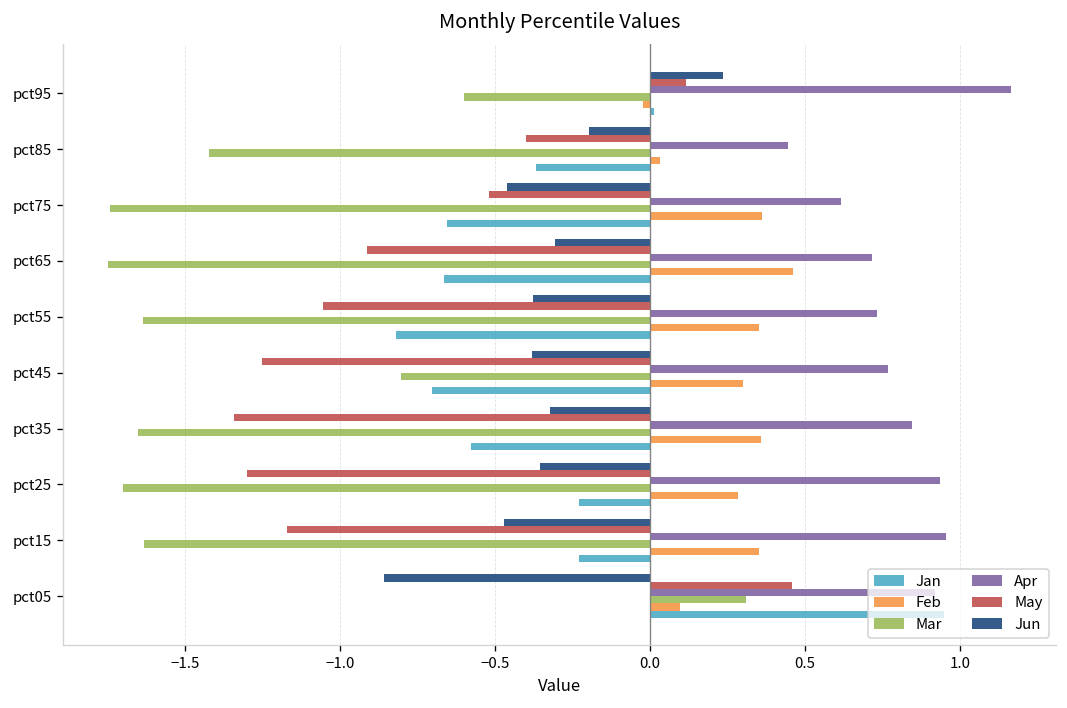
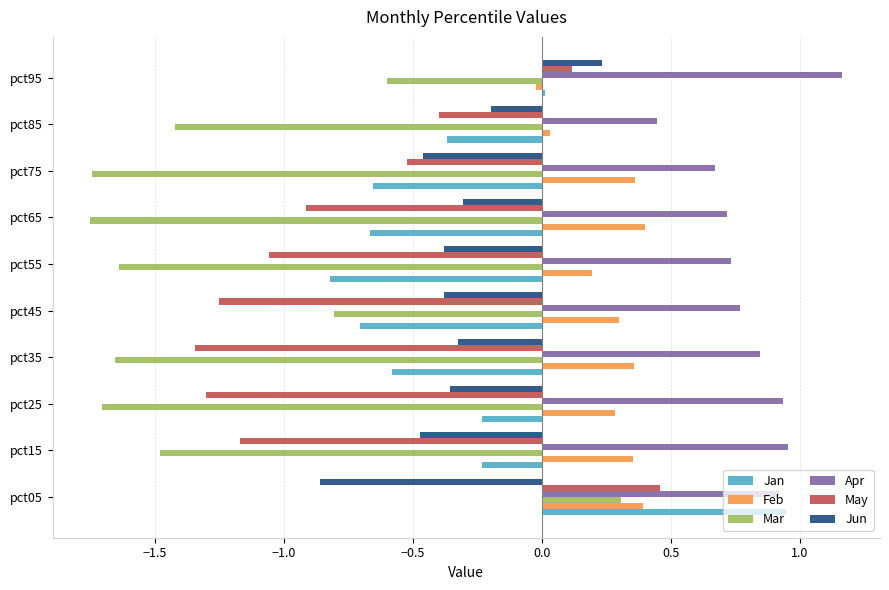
  {
    "Jan": {
      "pct95": 0.01,
      "pct85": -0.37,
      "pct75": -0.65,
      "pct65": -0.67,
      "pct55": -0.82,
      "pct45": -0.71,
      "pct35": -0.58,
      "pct25": -0.23,
      "pct15": -0.23
    },
    "Feb": {
      "pct95": -0.02,
      "pct85": 0.03,
      "pct75": 0.36,
-     "pct65": 0.46,
-     "pct55": 0.35,
+     "pct65": 0.40,
+     "pct55": 0.20,
      "pct45": 0.30,
      "pct35": 0.36,
      "pct25": 0.28,
      "pct15": 0.35,
-     "pct05": 0.10
+     "pct05": 0.39
    },
    "Mar": {
      "pct95": -0.60,
      "pct85": -1.42,
      "pct75": -1.74,
      "pct65": -1.75,
      "pct55": -1.64,
      "pct45": -0.81,
      "pct35": -1.65,
      "pct25": -1.70,
-     "pct15": -1.63,
+     "pct15": -1.48,
      "pct05": 0.31
    },
    "Apr": {
      "pct95": 1.17,
      "pct85": 0.45,
-     "pct75": 0.62,
+     "pct75": 0.67,
      "pct65": 0.72,
      "pct55": 0.73,
      "pct45": 0.77,
      "pct35": 0.85,
      "pct25": 0.94,
      "pct15": 0.96
    },
    "May": {
      "pct95": 0.12,
      "pct85": -0.40,
      "pct75": -0.52,
      "pct65": -0.91,
      "pct55": -1.06,
      "pct45": -1.25,
      "pct35": -1.34,
      "pct25": -1.30,
      "pct15": -1.17,
      "pct05": 0.46
    },
    "Jun": {
      "pct95": 0.23,
      "pct85": -0.20,
      "pct75": -0.46,
      "pct65": -0.31,
      "pct55": -0.38,
      "pct45": -0.38,
      "pct35": -0.32,
      "pct25": -0.36,
      "pct15": -0.47,
      "pct05": -0.86
    }
  }
